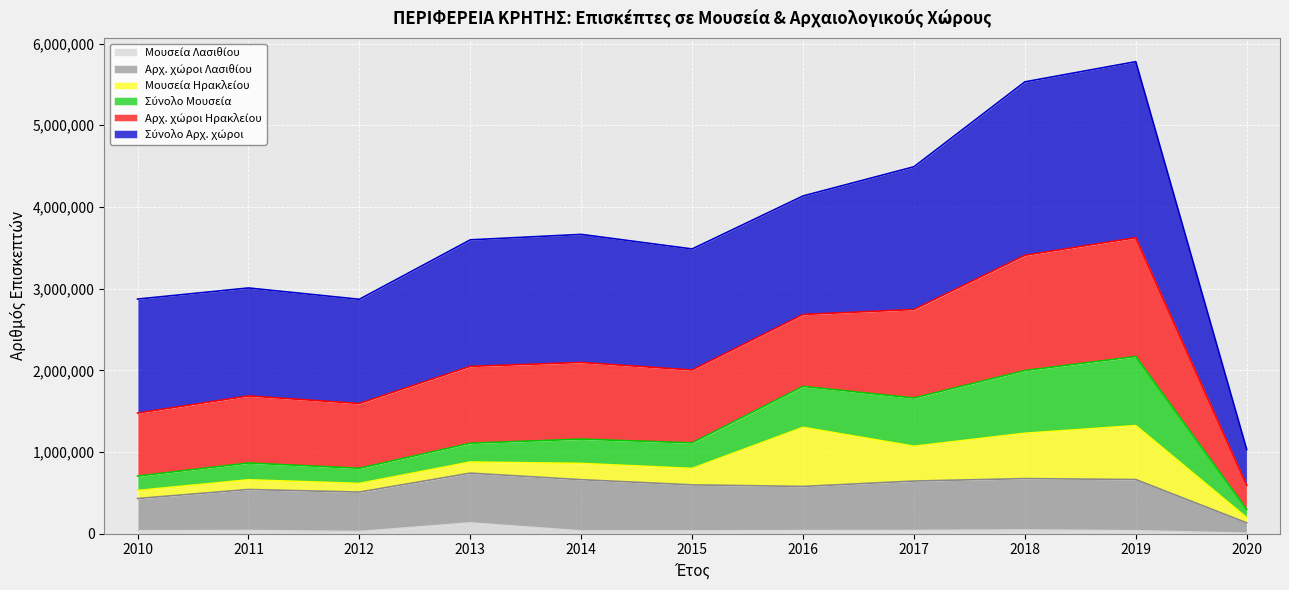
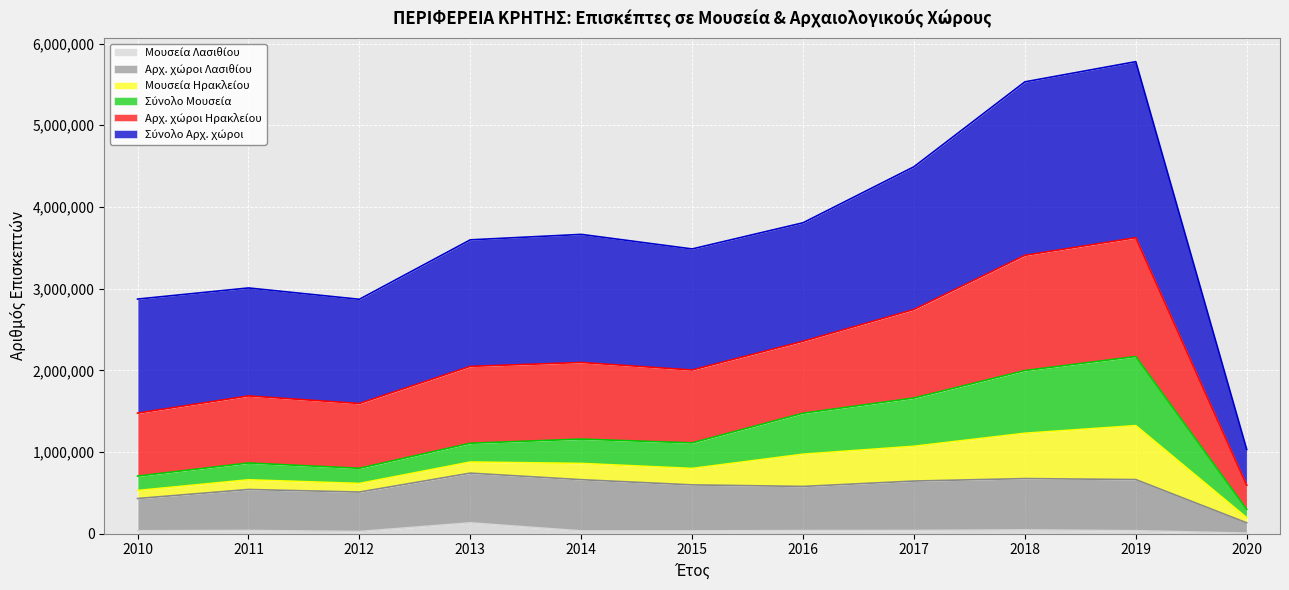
  {
    "Μουσεία Λασιθίου": {
      "2010": "0",
      "2011": "0",
      "2012": "0",
      "2013": "100,000",
      "2014": "0",
      "2015": "0",
      "2016": "0",
      "2017": "0",
      "2018": "0",
      "2019": "0",
      "2020": "0"
    },
    "Αρχ. χώροι Λασιθίου": {
      "2010": "400,000",
      "2011": "500,000",
      "2012": "500,000",
      "2013": "600,000",
      "2014": "600,000",
      "2015": "600,000",
      "2016": "500,000",
      "2017": "600,000",
      "2018": "600,000",
      "2019": "600,000",
      "2020": "100,000"
    },
    "Μουσεία Ηρακλείου": {
      "2010": "100,000",
      "2011": "100,000",
      "2012": "100,000",
      "2013": "100,000",
      "2014": "200,000",
      "2015": "200,000",
-     "2016": "700,000",
+     "2016": "400,000",
      "2017": "400,000",
      "2018": "600,000",
      "2019": "700,000",
      "2020": "100,000"
    },
    "Σύνολο Μουσεία": {
      "2010": "200,000",
      "2011": "200,000",
      "2012": "200,000",
      "2013": "200,000",
      "2014": "300,000",
      "2015": "300,000",
      "2016": "500,000",
      "2017": "600,000",
      "2018": "800,000",
      "2019": "800,000",
      "2020": "100,000"
    },
    "Αρχ. χώροι Ηρακλείου": {
      "2010": "800,000",
      "2011": "800,000",
      "2012": "800,000",
      "2013": "900,000",
      "2014": "900,000",
      "2015": "900,000",
      "2016": "900,000",
      "2017": "1,100,000",
      "2018": "1,400,000",
      "2019": "1,500,000",
      "2020": "300,000"
    },
    "Σύνολο Αρχ. χώροι": {
      "2010": "1,400,000",
      "2011": "1,300,000",
      "2012": "1,300,000",
      "2013": "1,500,000",
      "2014": "1,600,000",
      "2015": "1,500,000",
      "2016": "1,500,000",
      "2017": "1,700,000",
      "2018": "2,100,000",
      "2019": "2,200,000",
      "2020": "400,000"
    }
  }
